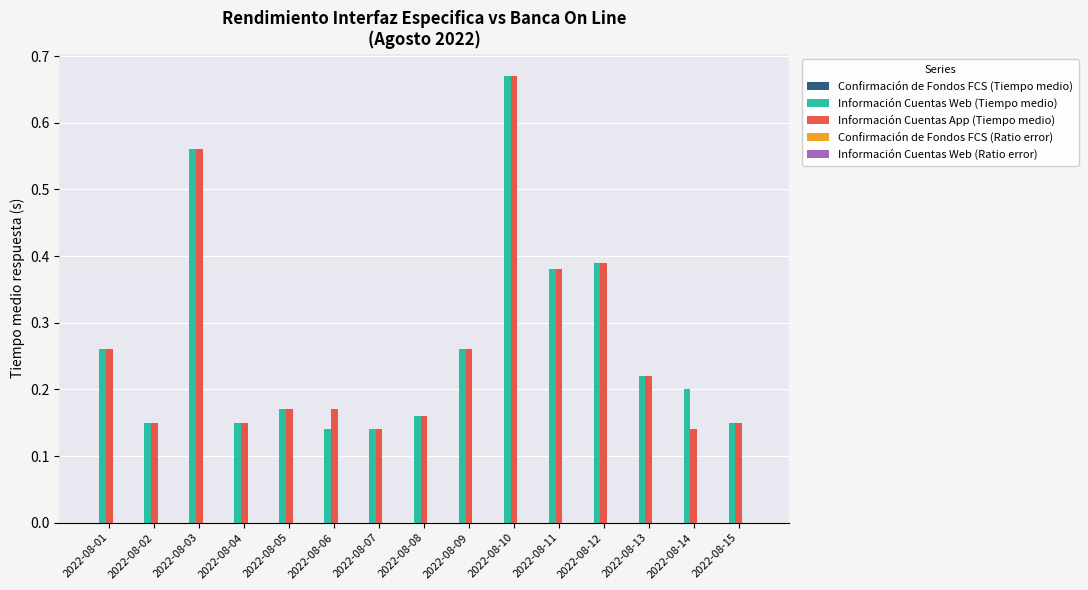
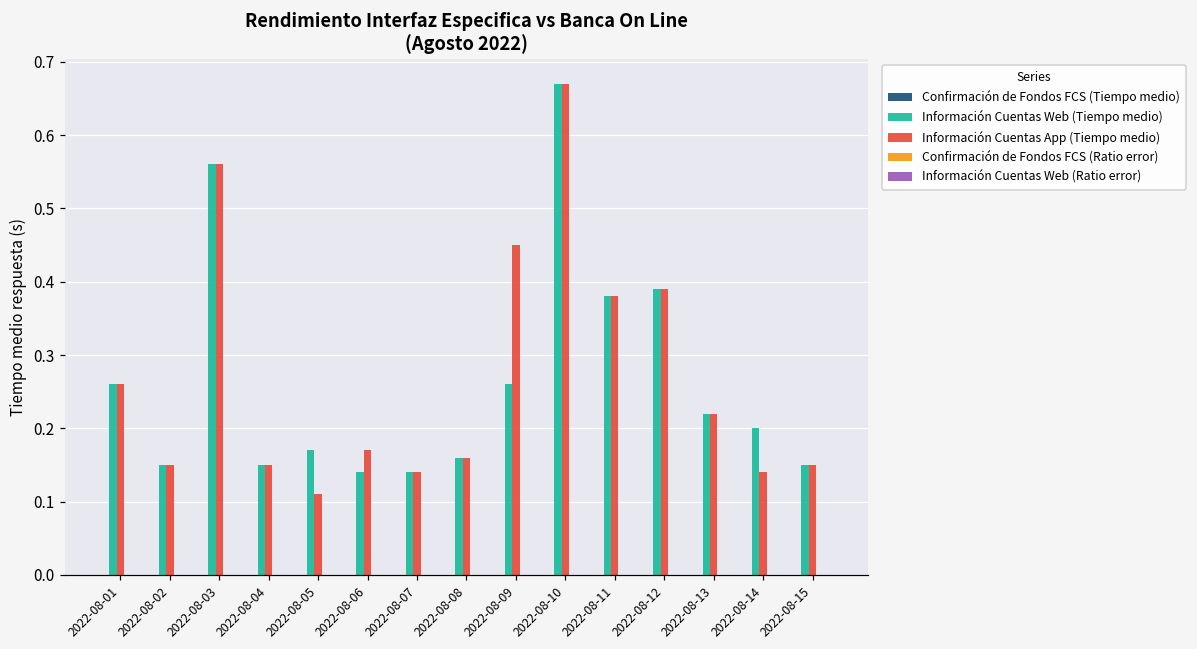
  {
    "Confirmación de Fondos FCS (Tiempo medio)": {
      "2022-08-01": 0.00,
      "2022-08-02": 0.00,
      "2022-08-03": 0.00,
      "2022-08-04": 0.00,
      "2022-08-05": 0.00,
      "2022-08-06": 0.00,
      "2022-08-07": 0.00,
      "2022-08-08": 0.00,
      "2022-08-09": 0.00,
      "2022-08-10": 0.00,
      "2022-08-11": 0.00,
      "2022-08-12": 0.00,
      "2022-08-13": 0.00,
      "2022-08-14": 0.00,
      "2022-08-15": 0.00
    },
    "Información Cuentas Web (Tiempo medio)": {
      "2022-08-01": 0.26,
      "2022-08-02": 0.15,
      "2022-08-03": 0.56,
      "2022-08-04": 0.15,
      "2022-08-05": 0.17,
      "2022-08-06": 0.14,
      "2022-08-07": 0.14,
      "2022-08-08": 0.16,
      "2022-08-09": 0.26,
      "2022-08-10": 0.67,
      "2022-08-11": 0.38,
      "2022-08-12": 0.39,
      "2022-08-13": 0.22,
      "2022-08-14": 0.20,
      "2022-08-15": 0.15
    },
    "Información Cuentas App (Tiempo medio)": {
      "2022-08-01": 0.26,
      "2022-08-02": 0.15,
      "2022-08-03": 0.56,
      "2022-08-04": 0.15,
-     "2022-08-05": 0.17,
+     "2022-08-05": 0.11,
      "2022-08-06": 0.17,
      "2022-08-07": 0.14,
      "2022-08-08": 0.16,
-     "2022-08-09": 0.26,
+     "2022-08-09": 0.45,
      "2022-08-10": 0.67,
      "2022-08-11": 0.38,
      "2022-08-12": 0.39,
      "2022-08-13": 0.22,
      "2022-08-14": 0.14,
      "2022-08-15": 0.15
    },
    "Confirmación de Fondos FCS (Ratio error)": {
      "2022-08-01": 0.00,
      "2022-08-02": 0.00,
      "2022-08-03": 0.00,
      "2022-08-04": 0.00,
      "2022-08-05": 0.00,
      "2022-08-06": 0.00,
      "2022-08-07": 0.00,
      "2022-08-08": 0.00,
      "2022-08-09": 0.00,
      "2022-08-10": 0.00,
      "2022-08-11": 0.00,
      "2022-08-12": 0.00,
      "2022-08-13": 0.00,
      "2022-08-14": 0.00,
      "2022-08-15": 0.00
    },
    "Información Cuentas Web (Ratio error)": {
      "2022-08-01": 0.00,
      "2022-08-02": 0.00,
      "2022-08-03": 0.00,
      "2022-08-04": 0.00,
      "2022-08-05": 0.00,
      "2022-08-06": 0.00,
      "2022-08-07": 0.00,
      "2022-08-08": 0.00,
      "2022-08-09": 0.00,
      "2022-08-10": 0.00,
      "2022-08-11": 0.00,
      "2022-08-12": 0.00,
      "2022-08-13": 0.00,
      "2022-08-14": 0.00,
      "2022-08-15": 0.00
    }
  }
